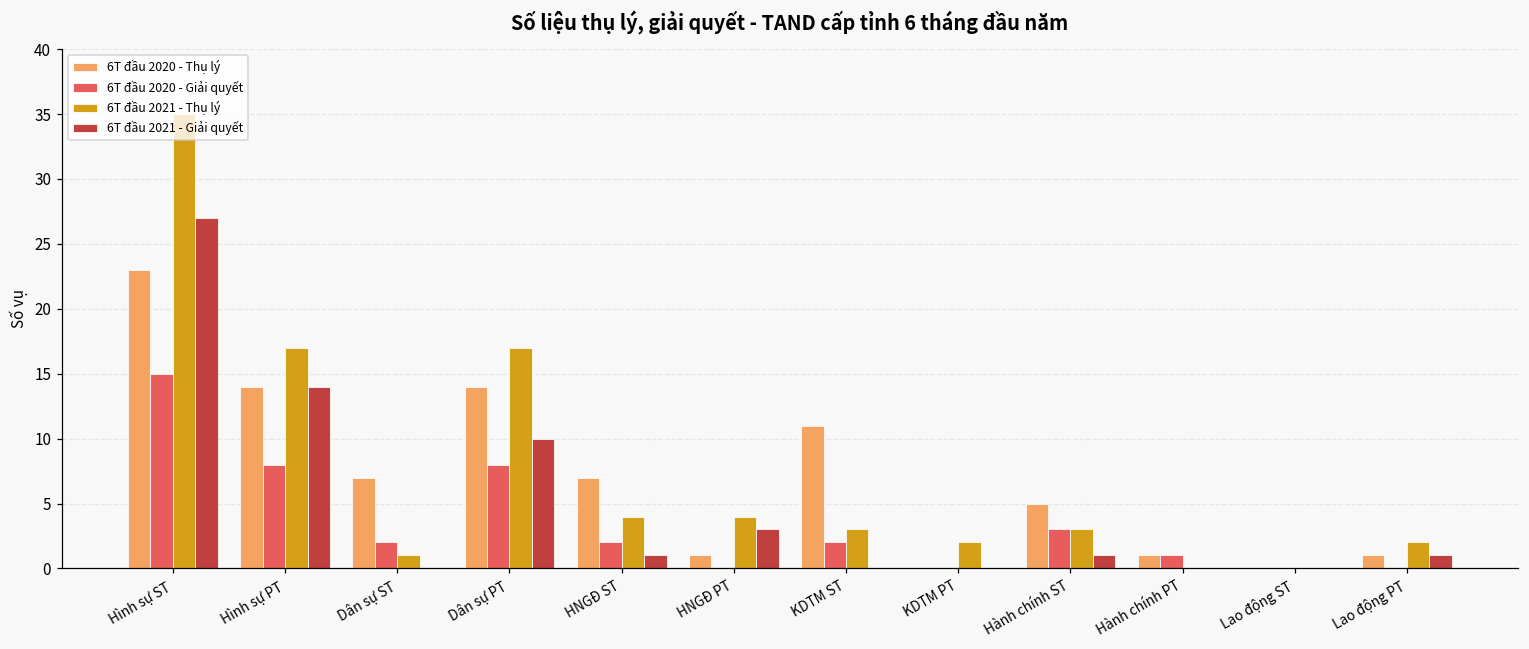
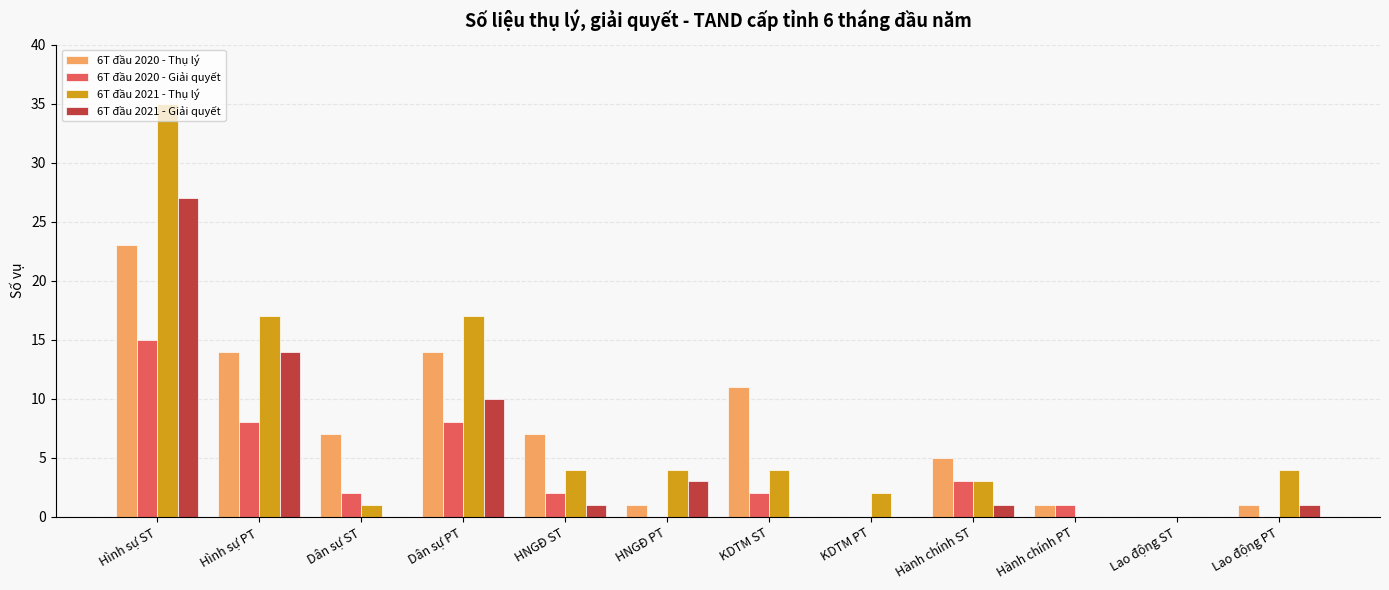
  {
    "6T đầu 2020 - Thụ lý": {
      "Hình sự ST": 23,
      "Hình sự PT": 14,
      "Dân sự ST": 7,
      "Dân sự PT": 14,
      "HNGĐ ST": 7,
      "HNGĐ PT": 1,
      "KDTM ST": 11,
      "KDTM PT": 0,
      "Hành chính ST": 5,
      "Hành chính PT": 1,
      "Lao động ST": 0,
      "Lao động PT": 1
    },
    "6T đầu 2021 - Thụ lý": {
      "Hình sự PT": 17,
      "Dân sự ST": 1,
      "Dân sự PT": 17,
      "HNGĐ ST": 4,
      "HNGĐ PT": 4,
-     "KDTM ST": 3,
+     "KDTM ST": 4,
      "KDTM PT": 2,
      "Hành chính ST": 3,
      "Hành chính PT": 0,
      "Lao động ST": 0,
-     "Lao động PT": 2
+     "Lao động PT": 4
    }
  }
